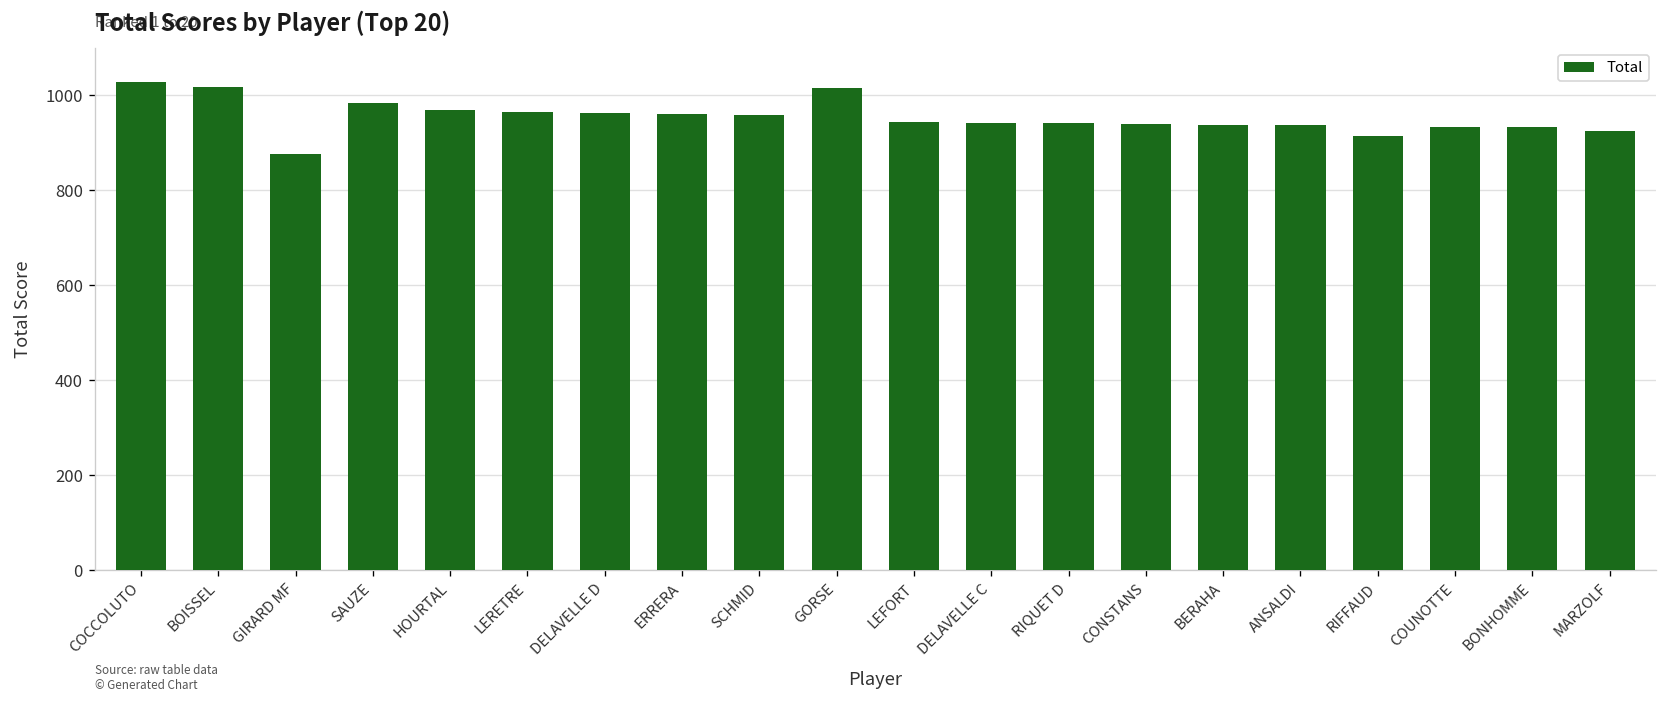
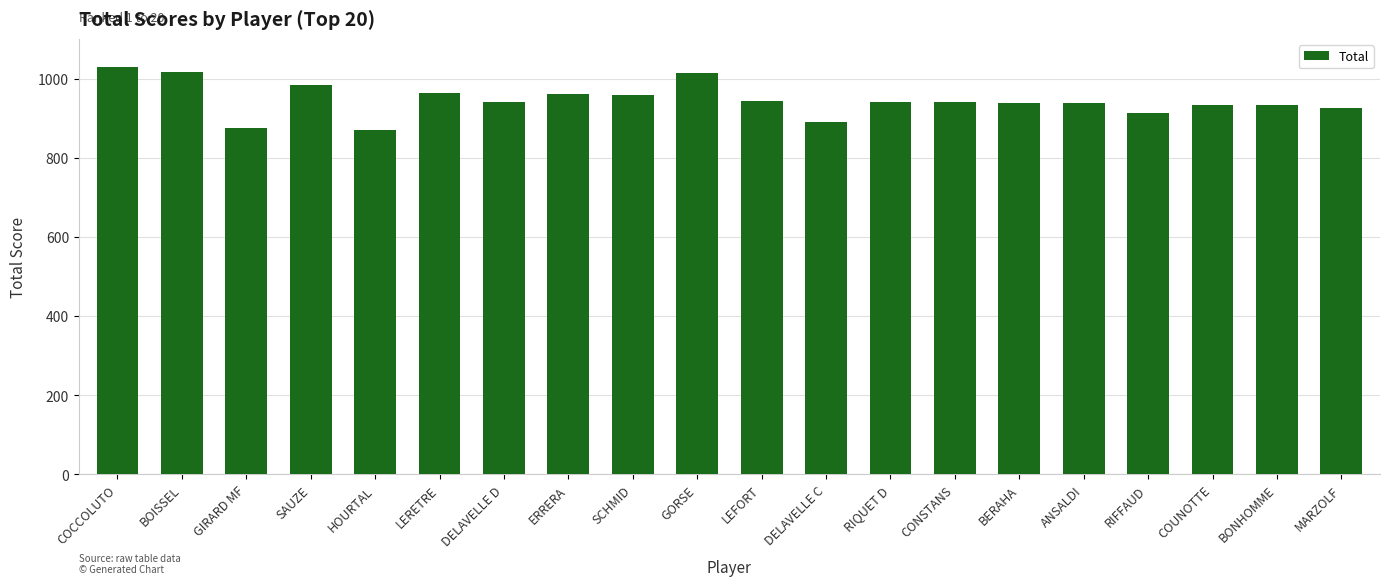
  {
    "COCCOLUTO": 1030,
    "BOISSEL": 1020,
    "GIRARD MF": 880,
    "SAUZE": 980,
-   "HOURTAL": 970,
+   "HOURTAL": 870,
    "LERETRE": 960,
-   "DELAVELLE D": 960,
+   "DELAVELLE D": 940,
    "ERRERA": 960,
    "SCHMID": 960,
    "GORSE": 1010,
    "LEFORT": 940,
-   "DELAVELLE C": 940,
+   "DELAVELLE C": 890,
    "RIQUET D": 940,
    "CONSTANS": 940,
    "BERAHA": 940,
    "ANSALDI": 940,
    "RIFFAUD": 910,
    "COUNOTTE": 930,
    "BONHOMME": 930,
    "MARZOLF": 930
  }
